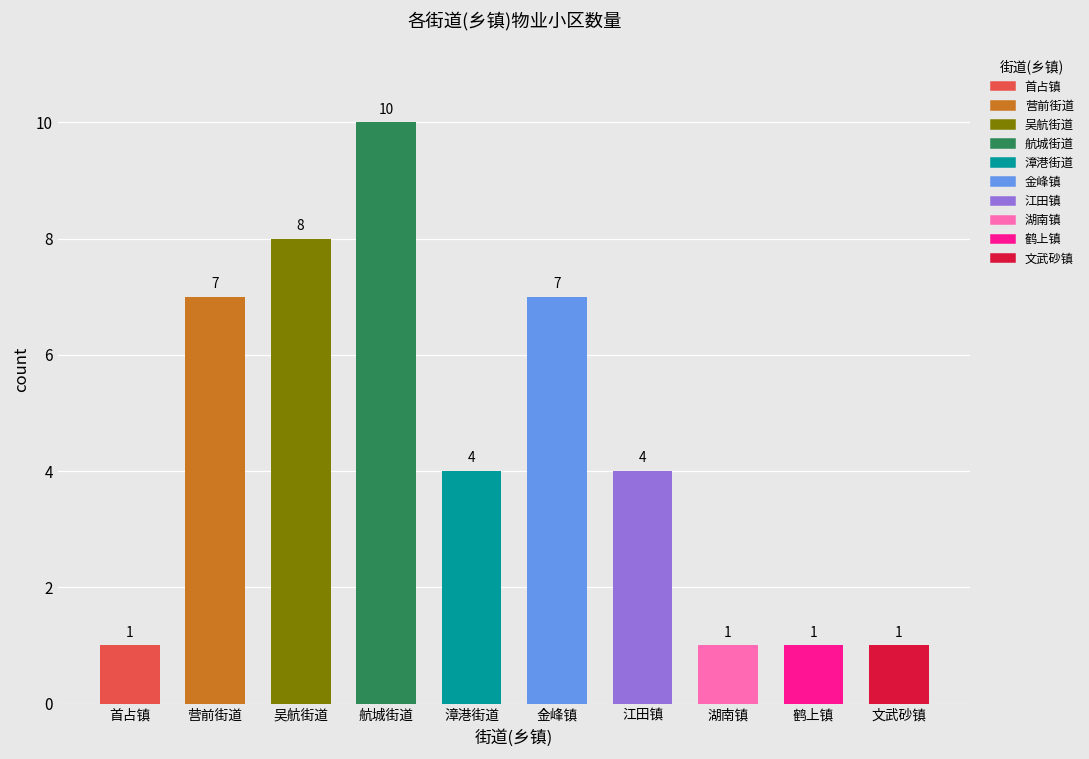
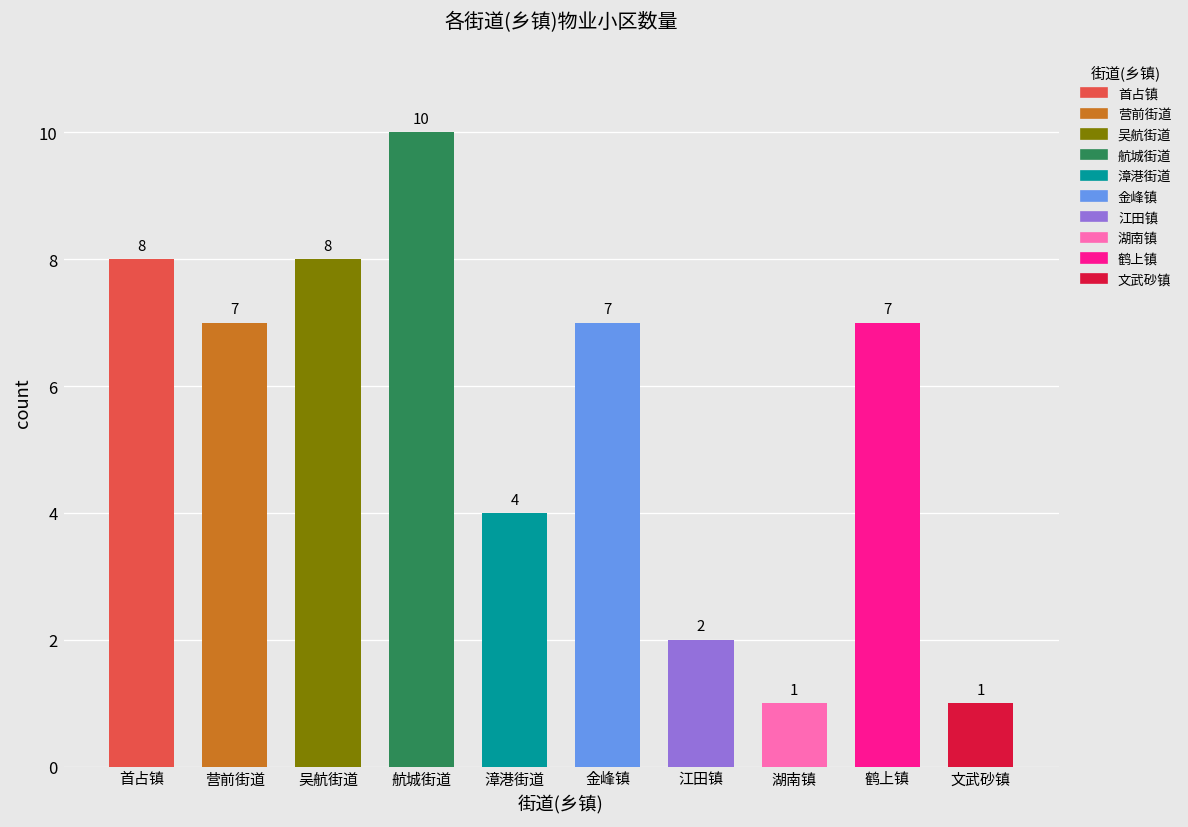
  {
-   "首占镇": 1,
+   "首占镇": 8,
    "营前街道": 7,
    "吴航街道": 8,
    "航城街道": 10,
    "漳港街道": 4,
    "金峰镇": 7,
-   "江田镇": 4,
+   "江田镇": 2,
    "湖南镇": 1,
-   "鹤上镇": 1,
+   "鹤上镇": 7,
    "文武砂镇": 1
  }
